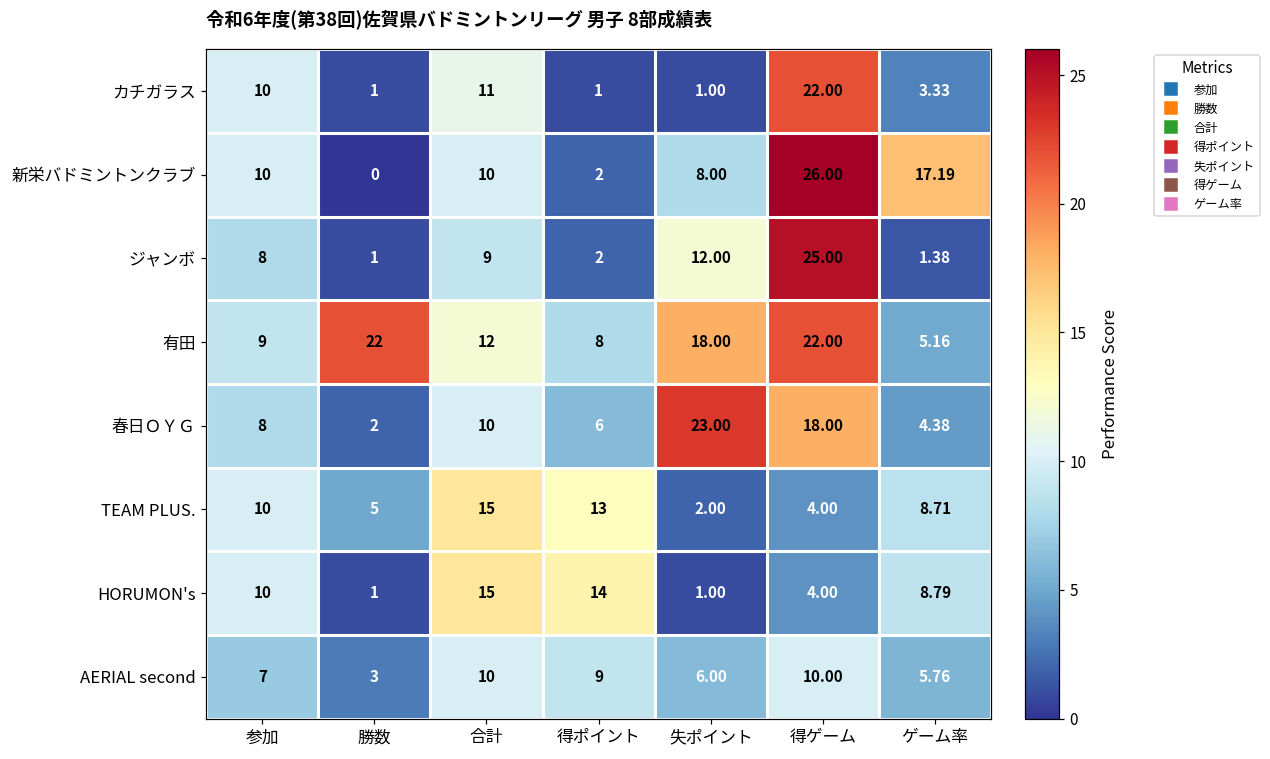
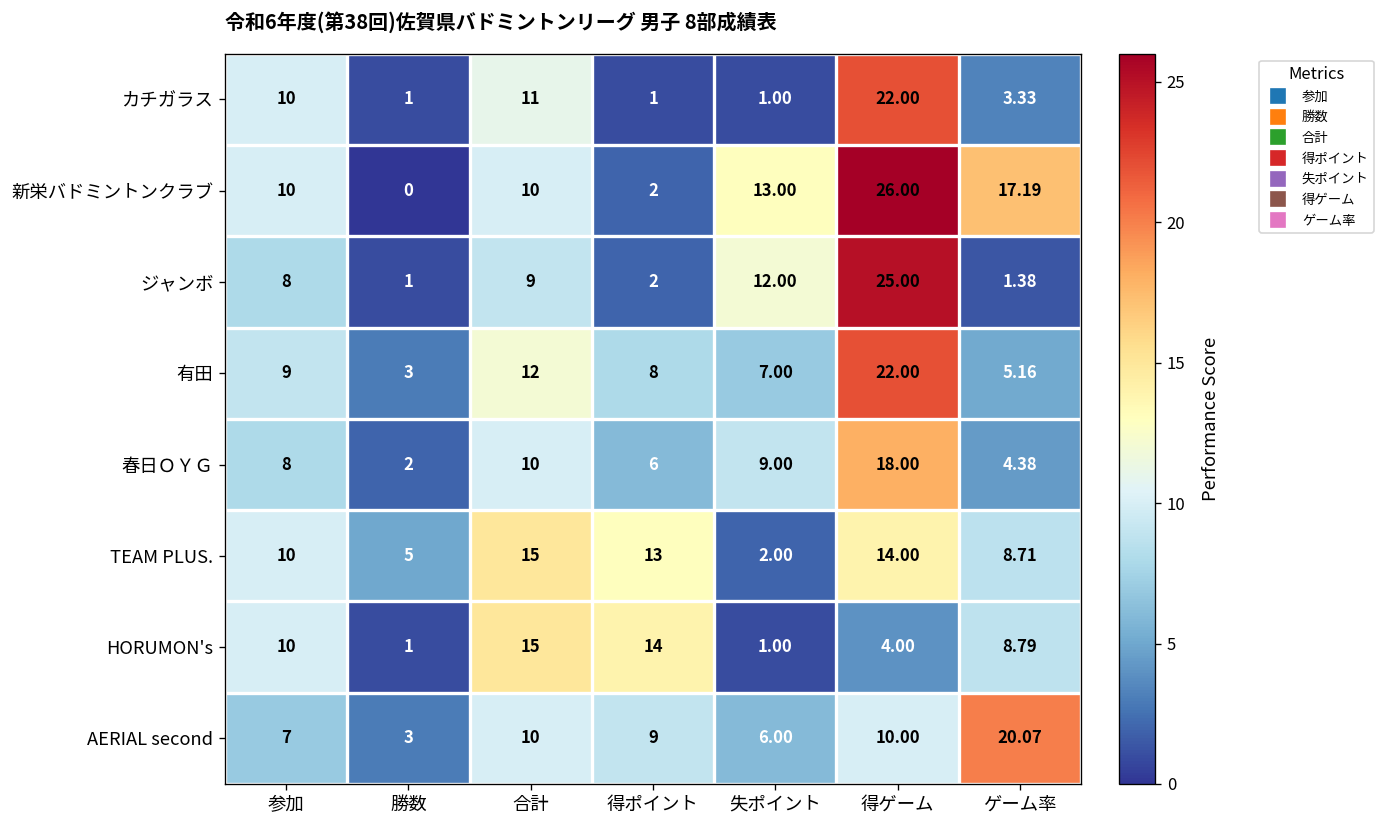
  {
    "カチガラス": {
      "参加": 10,
      "勝数": 1,
      "合計": 11,
      "得ポイント": 1,
      "失ポイント": 1.00,
      "得ゲーム": 22.00,
      "ゲーム率": 3.33
    },
    "新栄バドミントンクラブ": {
      "参加": 10,
      "勝数": 0,
      "合計": 10,
      "得ポイント": 2,
-     "失ポイント": 8.00,
+     "失ポイント": 13.00,
      "得ゲーム": 26.00,
      "ゲーム率": 17.19
    },
    "ジャンボ": {
      "参加": 8,
      "勝数": 1,
      "合計": 9,
      "得ポイント": 2,
      "失ポイント": 12.00,
      "得ゲーム": 25.00,
      "ゲーム率": 1.38
    },
    "有田": {
      "参加": 9,
-     "勝数": 22,
+     "勝数": 3,
      "合計": 12,
      "得ポイント": 8,
-     "失ポイント": 18.00,
+     "失ポイント": 7.00,
      "得ゲーム": 22.00,
      "ゲーム率": 5.16
    },
    "春日ＯＹＧ": {
      "参加": 8,
      "勝数": 2,
      "合計": 10,
      "得ポイント": 6,
-     "失ポイント": 23.00,
+     "失ポイント": 9.00,
      "得ゲーム": 18.00,
      "ゲーム率": 4.38
    },
    "TEAM PLUS.": {
      "参加": 10,
      "勝数": 5,
      "合計": 15,
      "得ポイント": 13,
      "失ポイント": 2.00,
-     "得ゲーム": 4.00,
+     "得ゲーム": 14.00,
      "ゲーム率": 8.71
    },
    "HORUMON's": {
      "参加": 10,
      "勝数": 1,
      "合計": 15,
      "得ポイント": 14,
      "失ポイント": 1.00,
      "得ゲーム": 4.00,
      "ゲーム率": 8.79
    },
    "AERIAL second": {
      "参加": 7,
      "勝数": 3,
      "合計": 10,
      "得ポイント": 9,
      "失ポイント": 6.00,
      "得ゲーム": 10.00,
-     "ゲーム率": 5.76
+     "ゲーム率": 20.07
    }
  }
